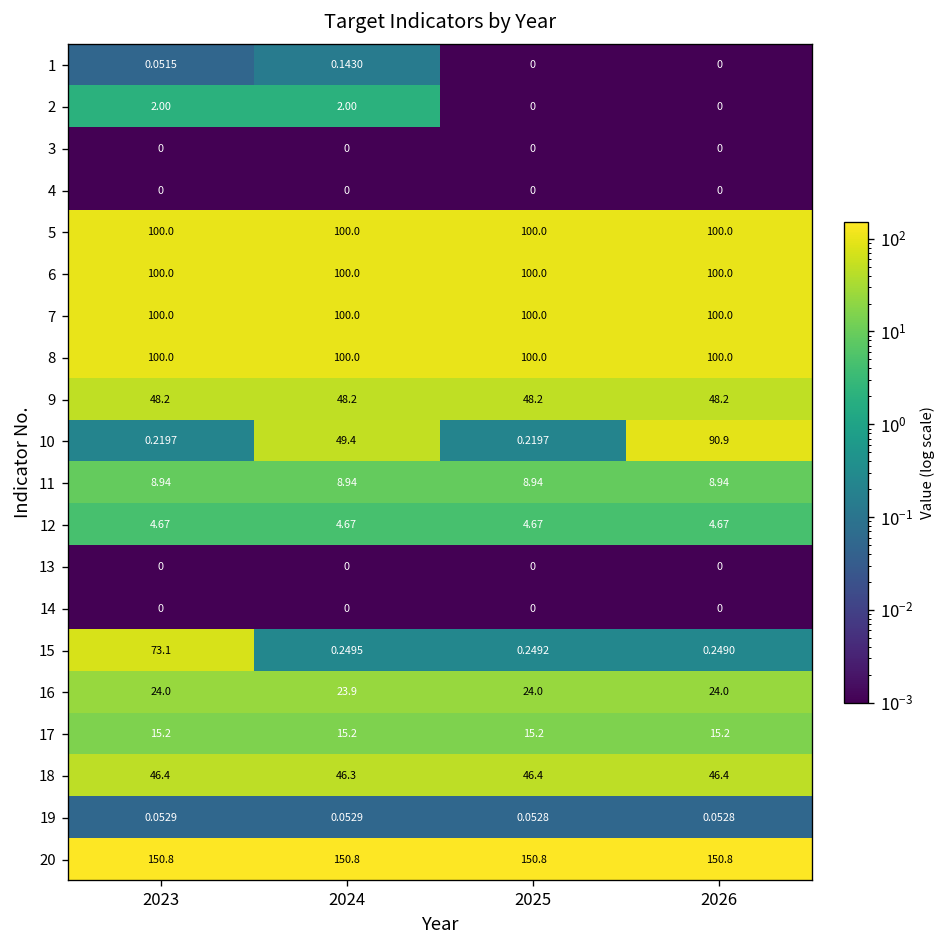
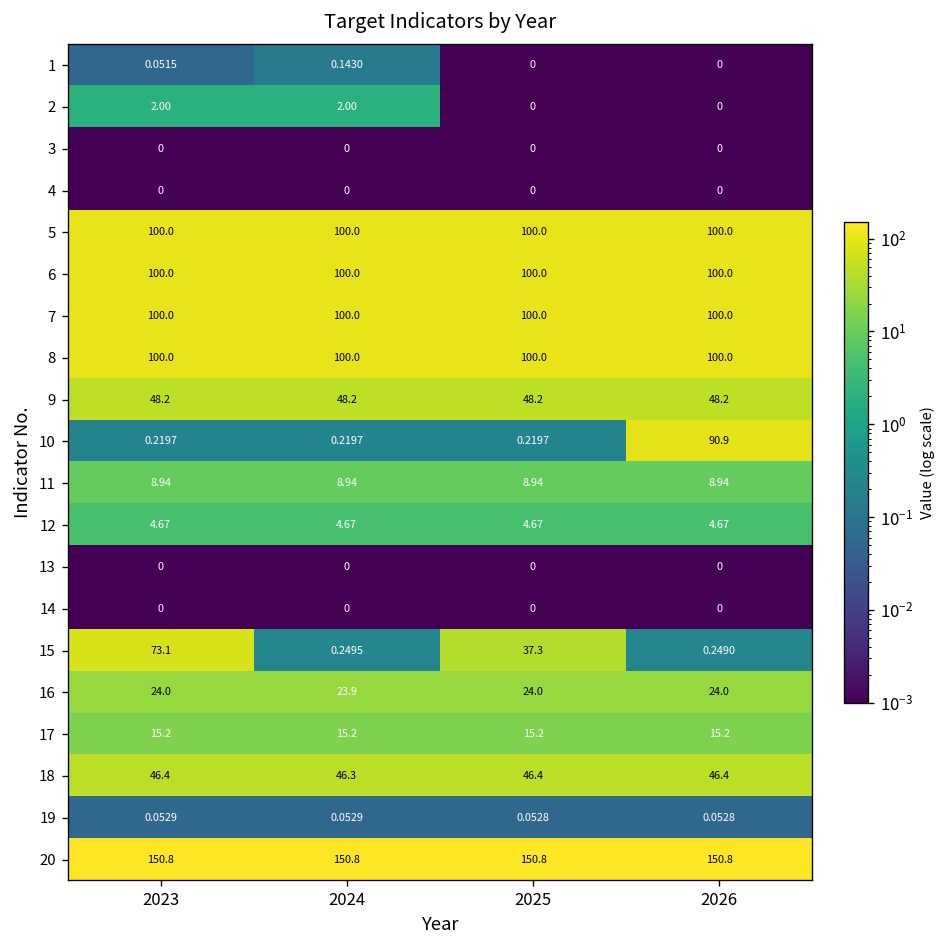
  {
    "1": {
      "2023": 0.0515,
      "2024": 0.1430,
      "2025": 0,
      "2026": 0
    },
    "2": {
      "2023": 2.00,
      "2024": 2.00,
      "2025": 0,
      "2026": 0
    },
    "3": {
      "2023": 0,
      "2024": 0,
      "2025": 0,
      "2026": 0
    },
    "4": {
      "2023": 0,
      "2024": 0,
      "2025": 0,
      "2026": 0
    },
    "5": {
      "2023": 100.0,
      "2024": 100.0,
      "2025": 100.0,
      "2026": 100.0
    },
    "6": {
      "2023": 100.0,
      "2024": 100.0,
      "2025": 100.0,
      "2026": 100.0
    },
    "7": {
      "2023": 100.0,
      "2024": 100.0,
      "2025": 100.0,
      "2026": 100.0
    },
    "8": {
      "2023": 100.0,
      "2024": 100.0,
      "2025": 100.0,
      "2026": 100.0
    },
    "9": {
      "2023": 48.2,
      "2024": 48.2,
      "2025": 48.2,
      "2026": 48.2
    },
    "10": {
      "2023": 0.2197,
-     "2024": 49.4,
+     "2024": 0.2197,
      "2025": 0.2197,
      "2026": 90.9
    },
    "11": {
      "2023": 8.94,
      "2024": 8.94,
      "2025": 8.94,
      "2026": 8.94
    },
    "12": {
      "2023": 4.67,
      "2024": 4.67,
      "2025": 4.67,
      "2026": 4.67
    },
    "13": {
      "2023": 0,
      "2024": 0,
      "2025": 0,
      "2026": 0
    },
    "14": {
      "2023": 0,
      "2024": 0,
      "2025": 0,
      "2026": 0
    },
    "15": {
      "2023": 73.1,
      "2024": 0.2495,
-     "2025": 0.2492,
+     "2025": 37.3,
      "2026": 0.2490
    },
    "16": {
      "2023": 24.0,
      "2024": 23.9,
      "2025": 24.0,
      "2026": 24.0
    },
    "17": {
      "2023": 15.2,
      "2024": 15.2,
      "2025": 15.2,
      "2026": 15.2
    },
    "18": {
      "2023": 46.4,
      "2024": 46.3,
      "2025": 46.4,
      "2026": 46.4
    },
    "19": {
      "2023": 0.0529,
      "2024": 0.0529,
      "2025": 0.0528,
      "2026": 0.0528
    },
    "20": {
      "2023": 150.8,
      "2024": 150.8,
      "2025": 150.8,
      "2026": 150.8
    }
  }
